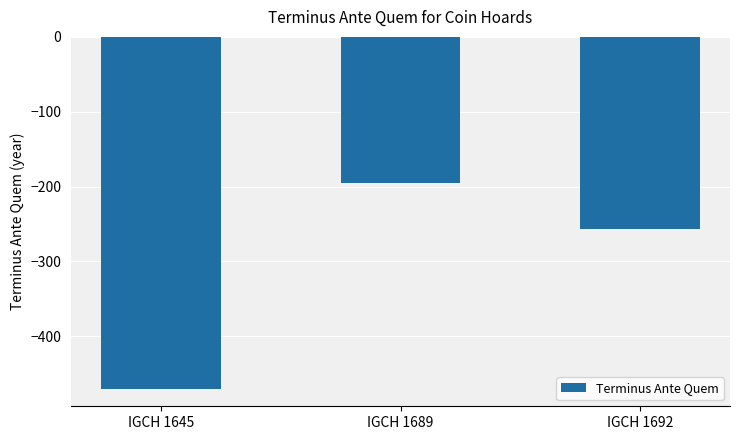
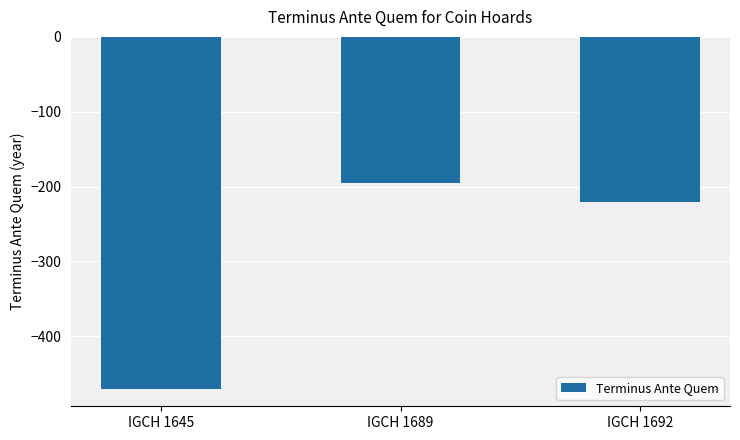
  {
    "IGCH 1645": -470,
    "IGCH 1689": -200,
-   "IGCH 1692": -260
+   "IGCH 1692": -220
  }
